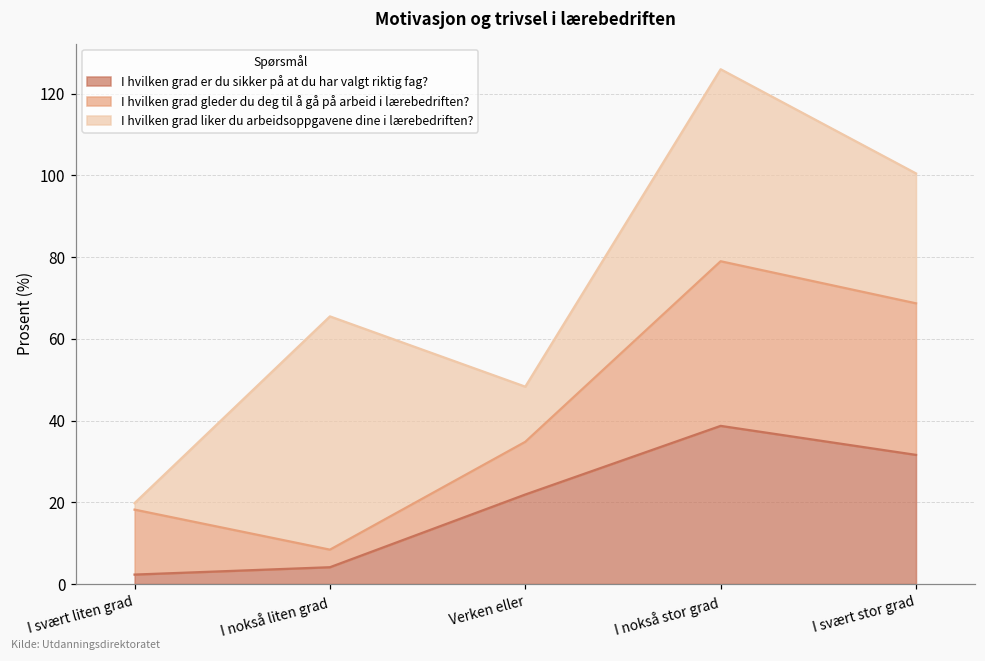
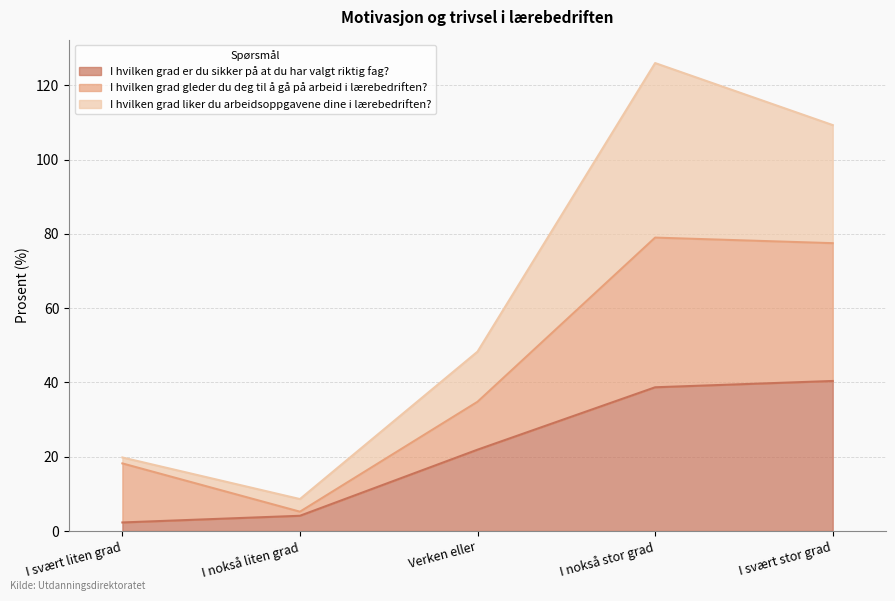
  {
    "I hvilken grad er du sikker på at du har valgt riktig fag?": {
      "I svært liten grad": 2,
      "I nokså liten grad": 4,
      "Verken eller": 22,
      "I nokså stor grad": 39,
-     "I svært stor grad": 32
+     "I svært stor grad": 40
    },
    "I hvilken grad gleder du deg til å gå på arbeid i lærebedriften?": {
      "I svært liten grad": 16,
-     "I nokså liten grad": 4,
+     "I nokså liten grad": 1,
      "Verken eller": 13,
      "I nokså stor grad": 40,
      "I svært stor grad": 37
    },
    "I hvilken grad liker du arbeidsoppgavene dine i lærebedriften?": {
      "I svært liten grad": 2,
-     "I nokså liten grad": 57,
+     "I nokså liten grad": 3,
      "Verken eller": 14,
      "I nokså stor grad": 47,
      "I svært stor grad": 32
    }
  }
